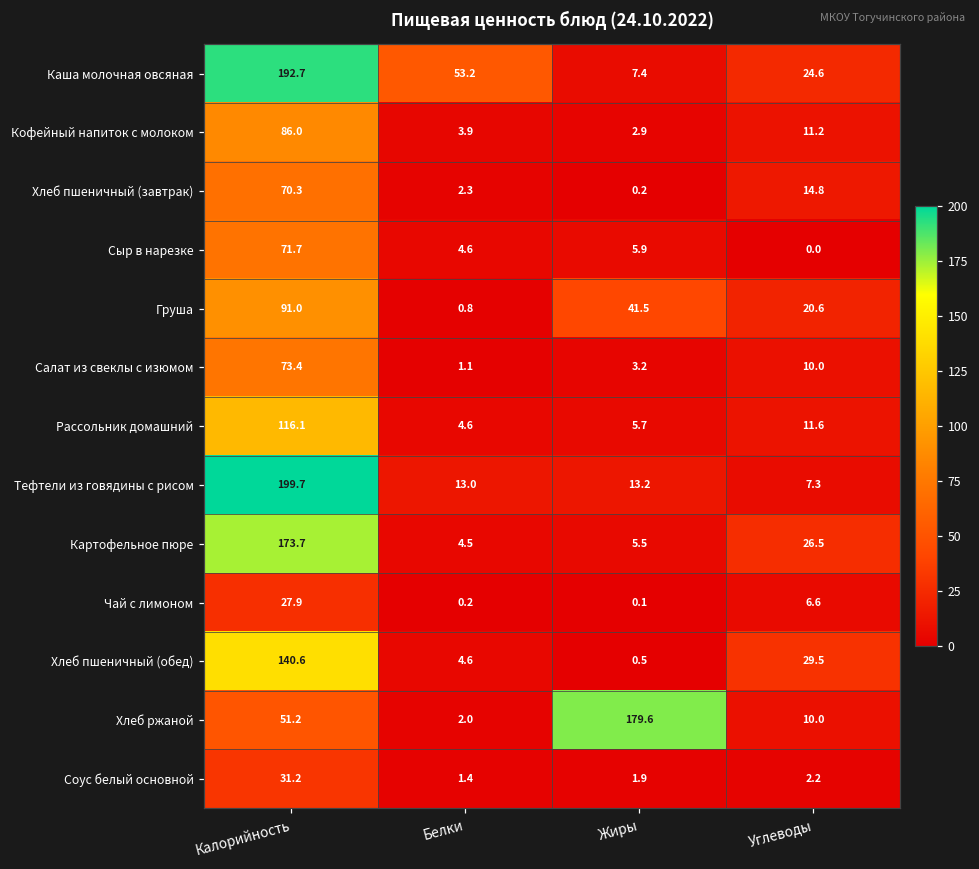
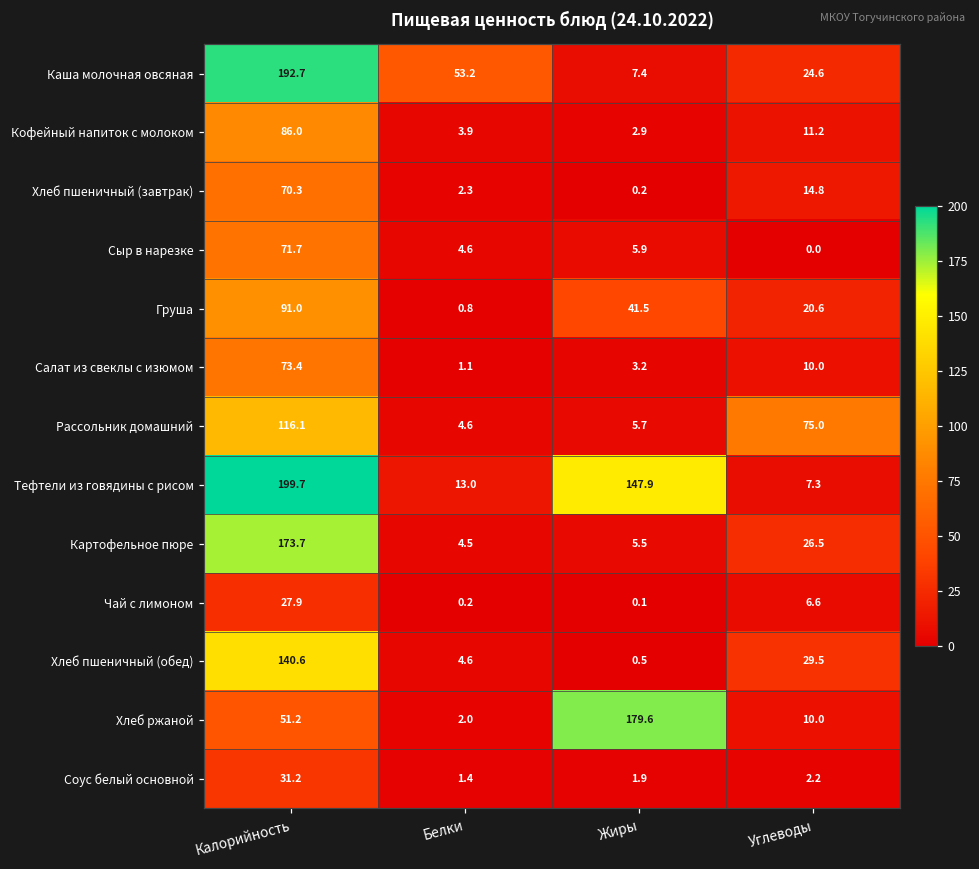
  {
    "Каша молочная овсяная": {
      "Калорийность": 192.7,
      "Белки": 53.2,
      "Жиры": 7.4,
      "Углеводы": 24.6
    },
    "Кофейный напиток с молоком": {
      "Калорийность": 86.0,
      "Белки": 3.9,
      "Жиры": 2.9,
      "Углеводы": 11.2
    },
    "Хлеб пшеничный (завтрак)": {
      "Калорийность": 70.3,
      "Белки": 2.3,
      "Жиры": 0.2,
      "Углеводы": 14.8
    },
    "Сыр в нарезке": {
      "Калорийность": 71.7,
      "Белки": 4.6,
      "Жиры": 5.9,
      "Углеводы": 0.0
    },
    "Груша": {
      "Калорийность": 91.0,
      "Белки": 0.8,
      "Жиры": 41.5,
      "Углеводы": 20.6
    },
    "Салат из свеклы с изюмом": {
      "Калорийность": 73.4,
      "Белки": 1.1,
      "Жиры": 3.2,
      "Углеводы": 10.0
    },
    "Рассольник домашний": {
      "Калорийность": 116.1,
      "Белки": 4.6,
      "Жиры": 5.7,
-     "Углеводы": 11.6
+     "Углеводы": 75.0
    },
    "Тефтели из говядины с рисом": {
      "Калорийность": 199.7,
      "Белки": 13.0,
-     "Жиры": 13.2,
+     "Жиры": 147.9,
      "Углеводы": 7.3
    },
    "Картофельное пюре": {
      "Калорийность": 173.7,
      "Белки": 4.5,
      "Жиры": 5.5,
      "Углеводы": 26.5
    },
    "Чай с лимоном": {
      "Калорийность": 27.9,
      "Белки": 0.2,
      "Жиры": 0.1,
      "Углеводы": 6.6
    },
    "Хлеб пшеничный (обед)": {
      "Калорийность": 140.6,
      "Белки": 4.6,
      "Жиры": 0.5,
      "Углеводы": 29.5
    },
    "Хлеб ржаной": {
      "Калорийность": 51.2,
      "Белки": 2.0,
      "Жиры": 179.6,
      "Углеводы": 10.0
    },
    "Соус белый основной": {
      "Калорийность": 31.2,
      "Белки": 1.4,
      "Жиры": 1.9,
      "Углеводы": 2.2
    }
  }
